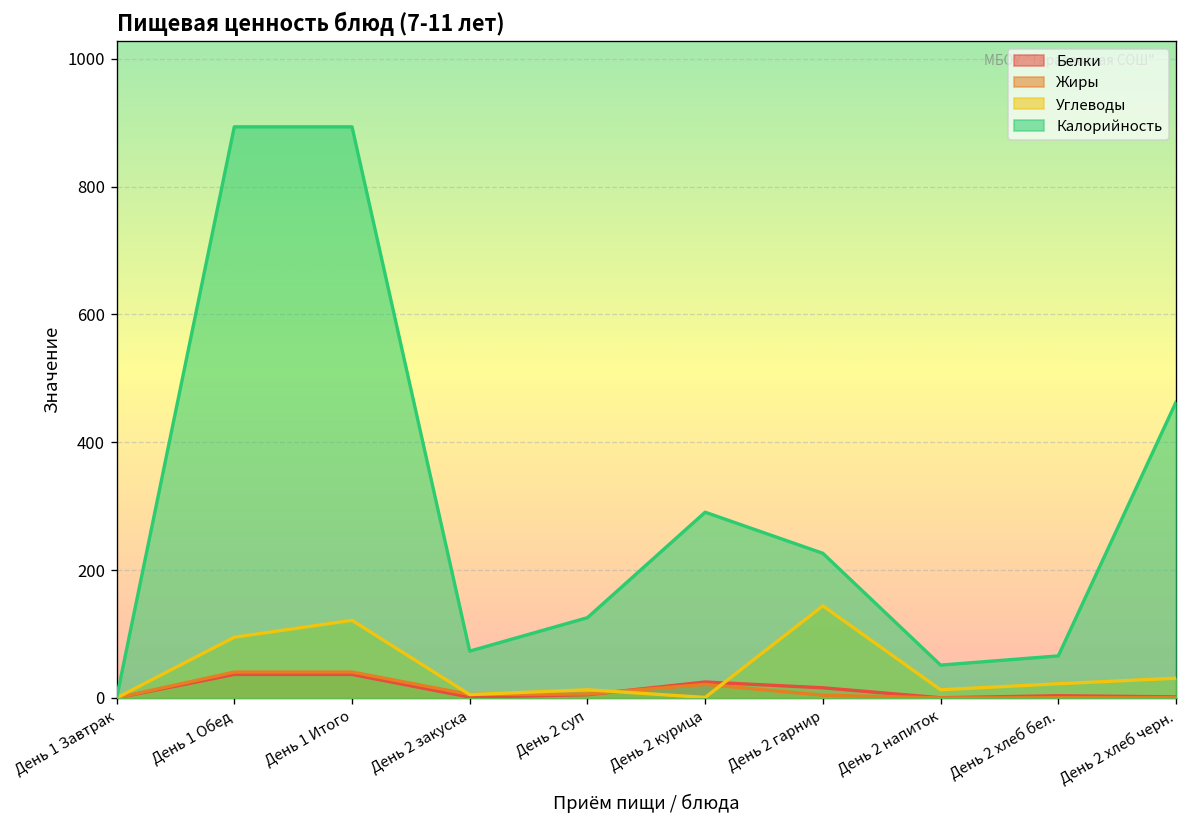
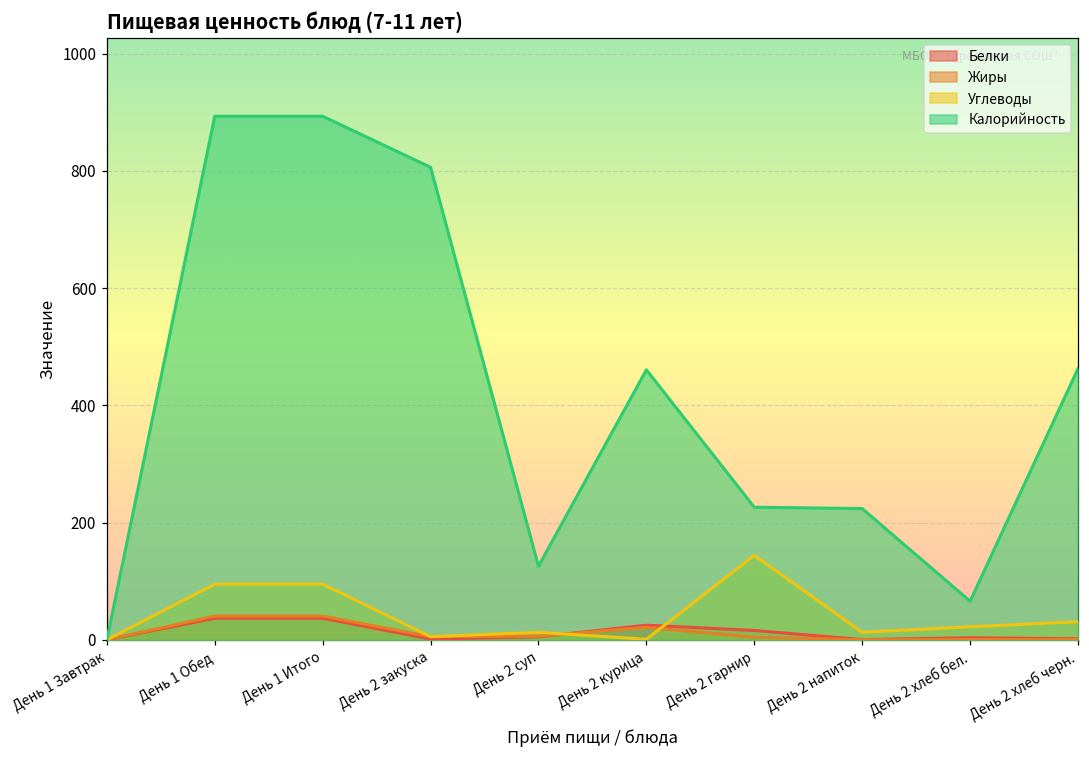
  {
    "Углеводы": {
      "День 1 Обед": 90,
-     "День 1 Итого": 120,
+     "День 1 Итого": 90,
      "День 2 суп": 10,
      "День 2 курица": 0,
      "День 2 гарнир": 140,
      "День 2 напиток": 10,
      "День 2 хлеб бел.": 20,
      "День 2 хлеб черн.": 30
    },
    "Калорийность": {
      "День 1 Обед": 890,
      "День 1 Итого": 890,
-     "День 2 закуска": 70,
+     "День 2 закуска": 810,
      "День 2 суп": 130,
-     "День 2 курица": 290,
+     "День 2 курица": 460,
      "День 2 гарнир": 230,
-     "День 2 напиток": 50,
+     "День 2 напиток": 220,
      "День 2 хлеб бел.": 70,
      "День 2 хлеб черн.": 460
    }
  }
